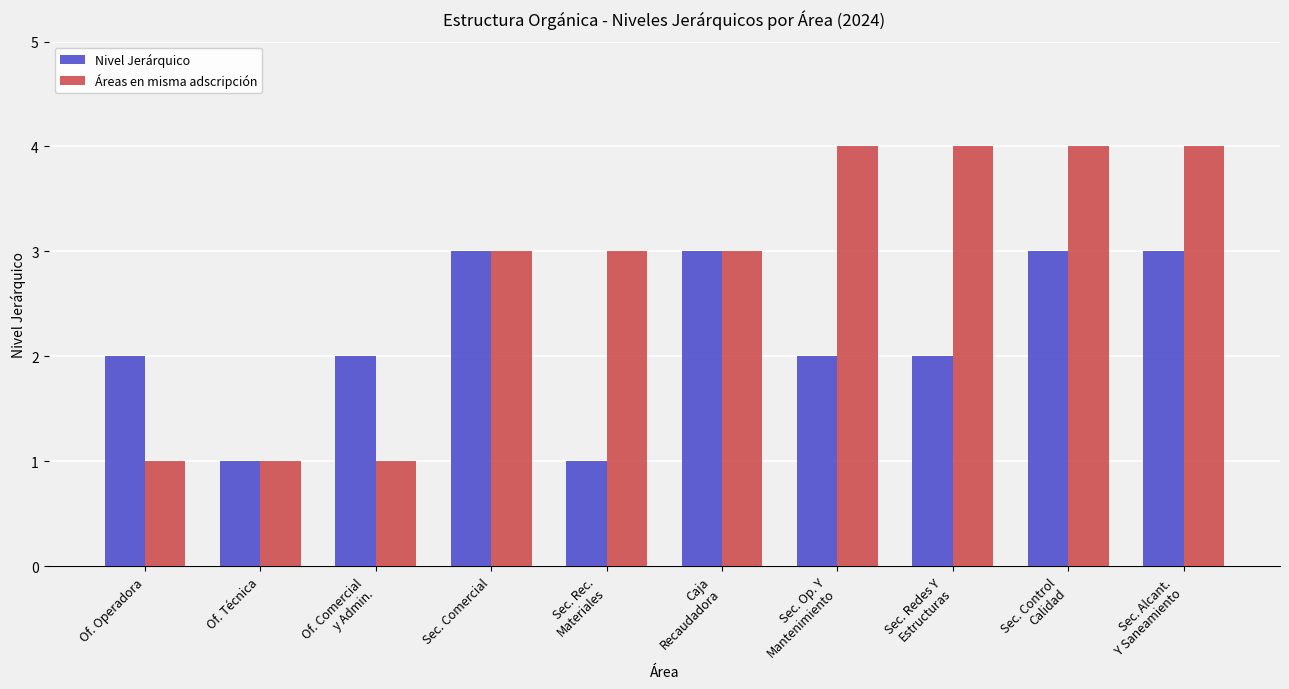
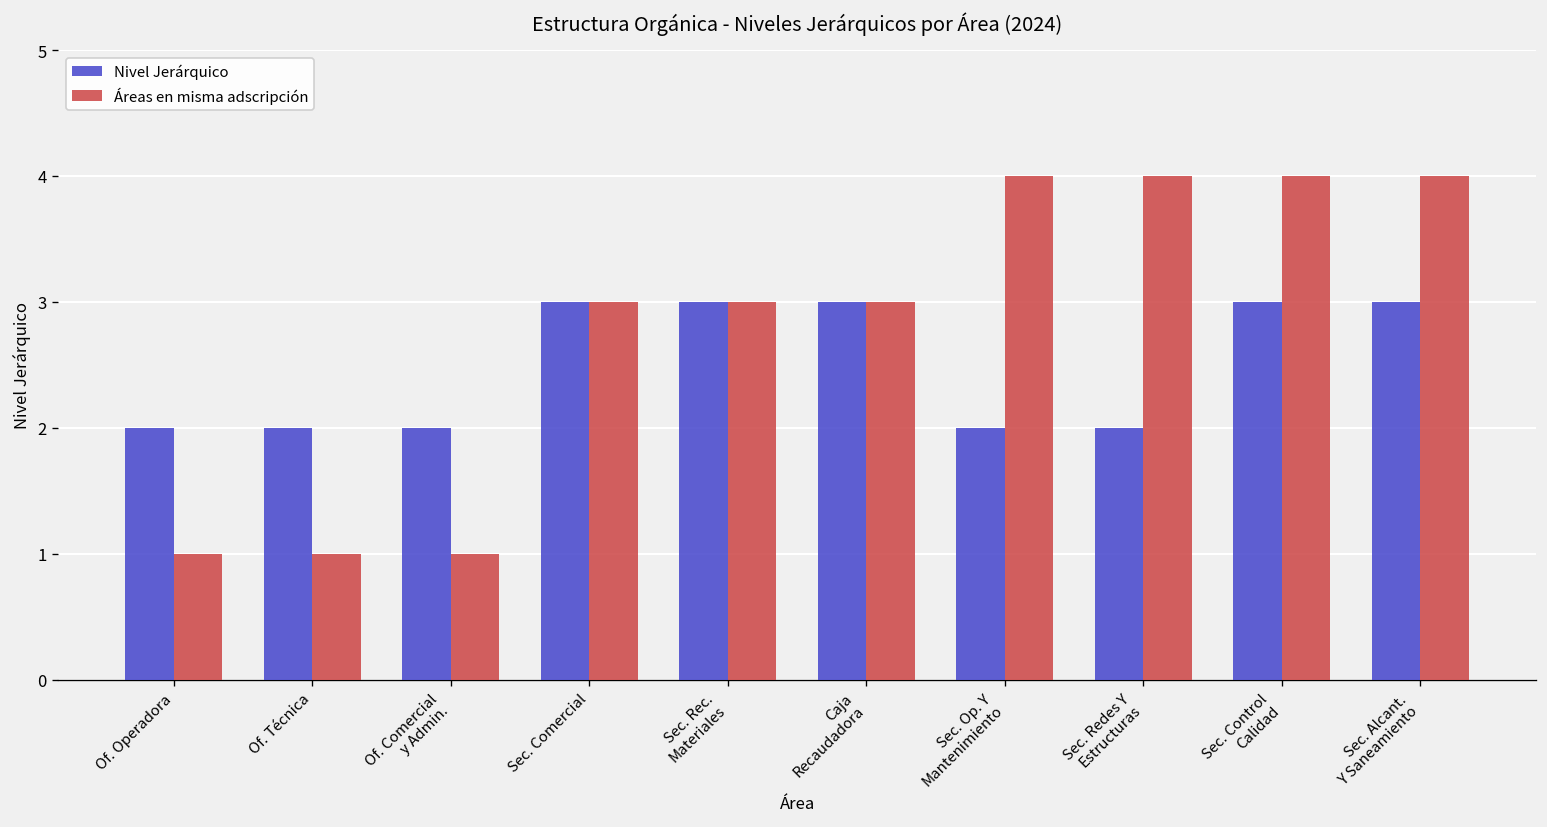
  {
    "Nivel Jerárquico": {
      "Of. Operadora": 2,
-     "Of. Técnica": 1,
+     "Of. Técnica": 2,
      "Of. Comercial y Admin.": 2,
      "Sec. Comercial": 3,
-     "Sec. Rec. Materiales": 1,
+     "Sec. Rec. Materiales": 3,
      "Caja Recaudadora": 3,
      "Sec. Op. Y Mantenimiento": 2,
      "Sec. Redes Y Estructuras": 2,
      "Sec. Control Calidad": 3,
      "Sec. Alcant. Y Saneamiento": 3
    },
    "Áreas en misma adscripción": {
      "Of. Operadora": 1,
      "Of. Técnica": 1,
      "Of. Comercial y Admin.": 1,
      "Sec. Comercial": 3,
      "Sec. Rec. Materiales": 3,
      "Caja Recaudadora": 3,
      "Sec. Op. Y Mantenimiento": 4,
      "Sec. Redes Y Estructuras": 4,
      "Sec. Control Calidad": 4,
      "Sec. Alcant. Y Saneamiento": 4
    }
  }
